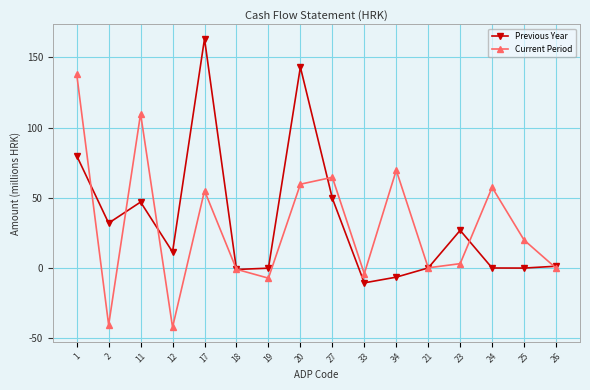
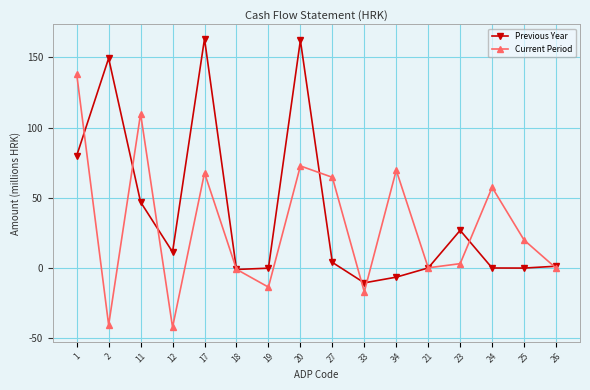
  {
    "Previous Year": {
      "1": 80,
-     "2": 32,
+     "2": 149,
      "11": 47,
      "12": 11,
      "17": 163,
      "19": 0,
-     "20": 143,
-     "27": 50,
+     "20": 162,
+     "27": 4,
      "33": -11,
      "34": -6,
      "23": 27,
      "24": 0,
      "25": 0
    },
    "Current Period": {
      "1": 138,
      "2": -41,
      "11": 110,
      "12": -42,
-     "17": 55,
-     "19": -7,
-     "20": 60,
+     "17": 68,
+     "19": -14,
+     "20": 73,
      "27": 65,
-     "33": -4,
+     "33": -17,
      "34": 70,
      "23": 3,
      "24": 57,
      "25": 20
    }
  }
